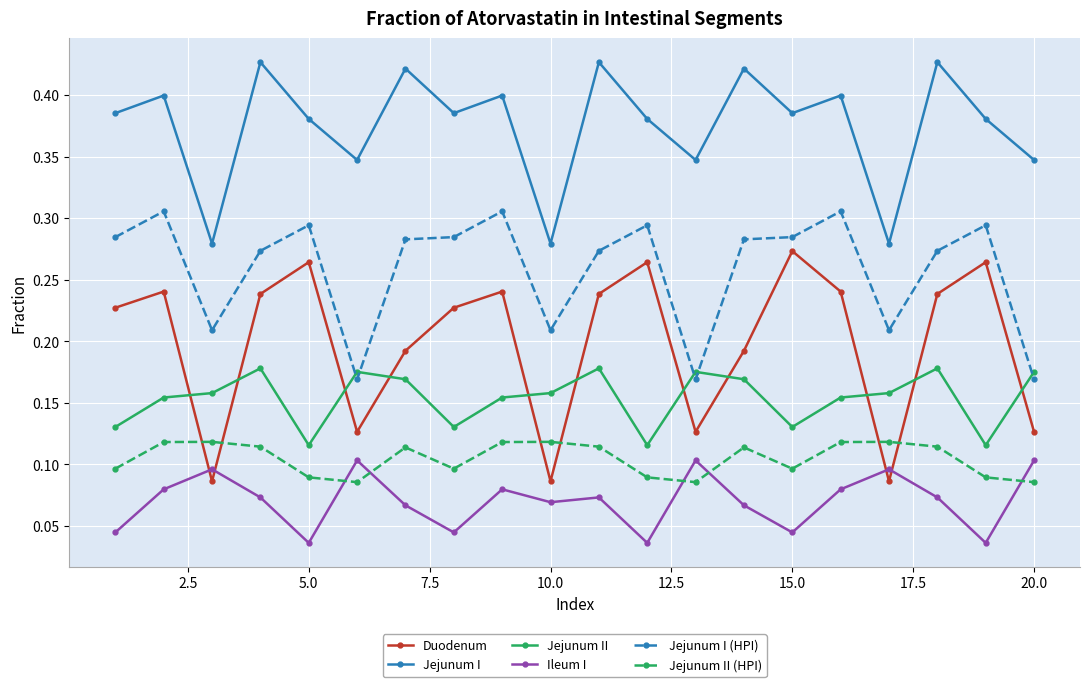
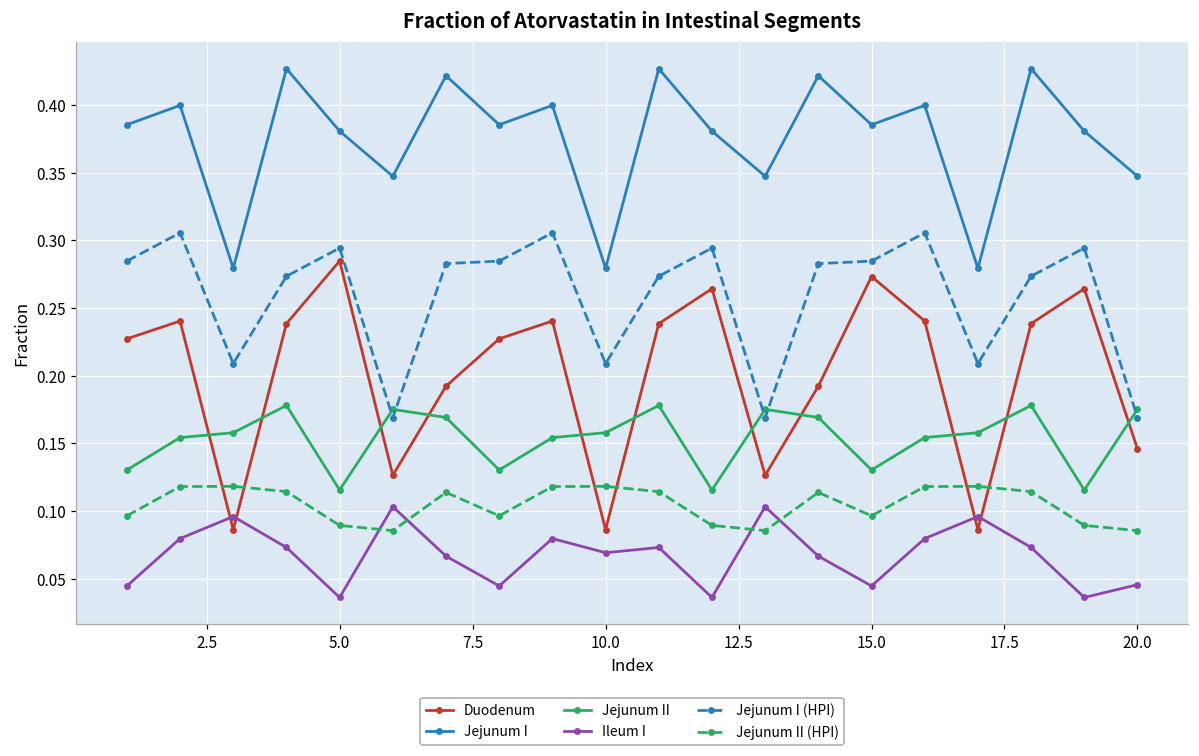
  {
    "Duodenum": {
-     "5.0": 0.264,
+     "5.0": 0.285,
      "10.0": 0.086,
      "15.0": 0.273,
-     "20.0": 0.126
+     "20.0": 0.146
    },
    "Ileum I": {
      "5.0": 0.036,
      "10.0": 0.069,
      "15.0": 0.045,
-     "20.0": 0.103
+     "20.0": 0.046
    }
  }
